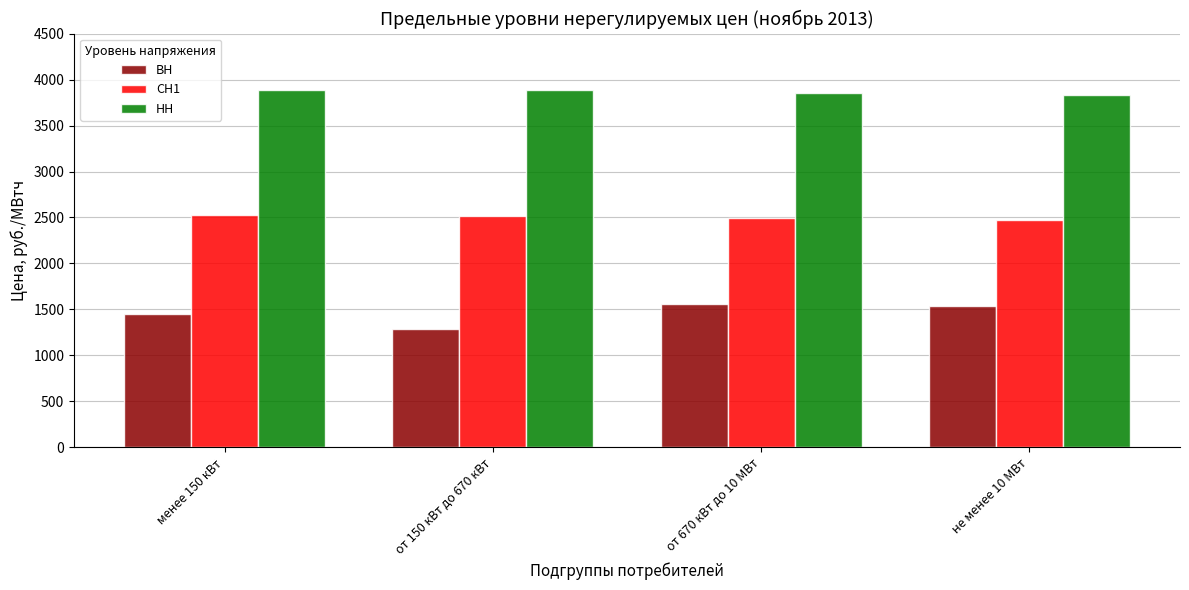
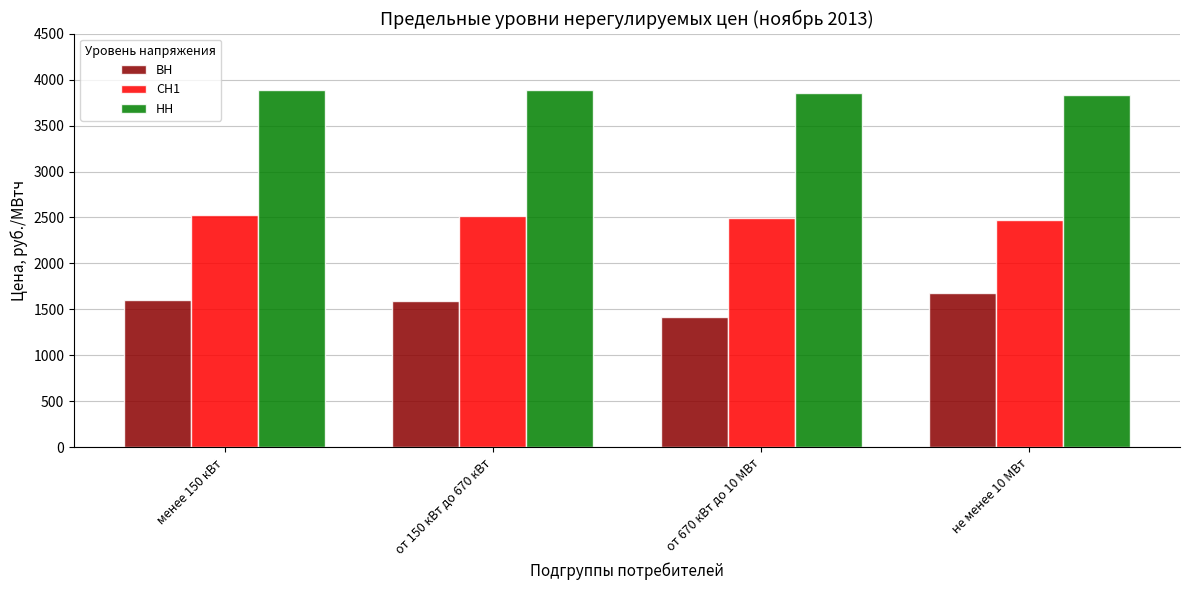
  {
    "ВН": {
-     "менее 150 кВт": 1500,
-     "от 150 кВт до 670 кВт": 1300,
-     "от 670 кВт до 10 МВт": 1600,
-     "не менее 10 МВт": 1500
+     "менее 150 кВт": 1600,
+     "от 150 кВт до 670 кВт": 1600,
+     "от 670 кВт до 10 МВт": 1400,
+     "не менее 10 МВт": 1700
    },
    "СН1": {
      "менее 150 кВт": 2500,
      "от 150 кВт до 670 кВт": 2500,
      "от 670 кВт до 10 МВт": 2500,
      "не менее 10 МВт": 2500
    },
    "НН": {
      "менее 150 кВт": 3900,
      "от 150 кВт до 670 кВт": 3900,
      "от 670 кВт до 10 МВт": 3900,
      "не менее 10 МВт": 3800
    }
  }
